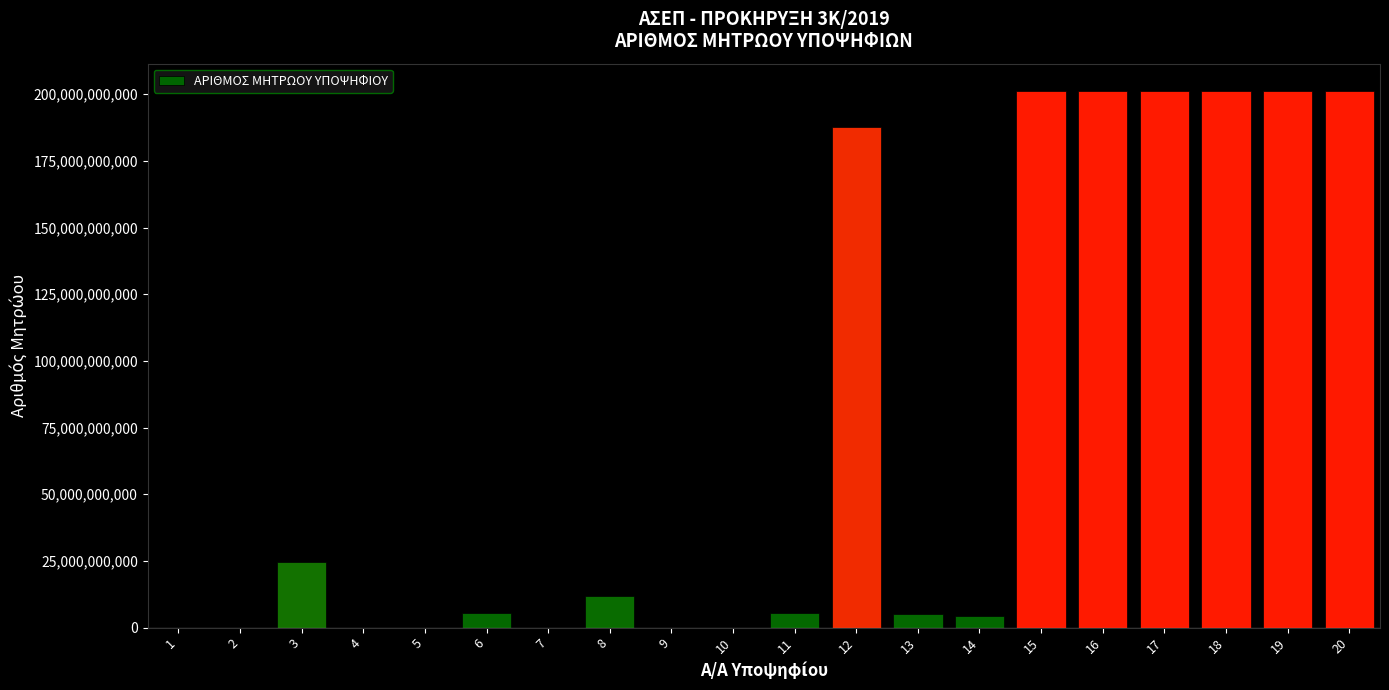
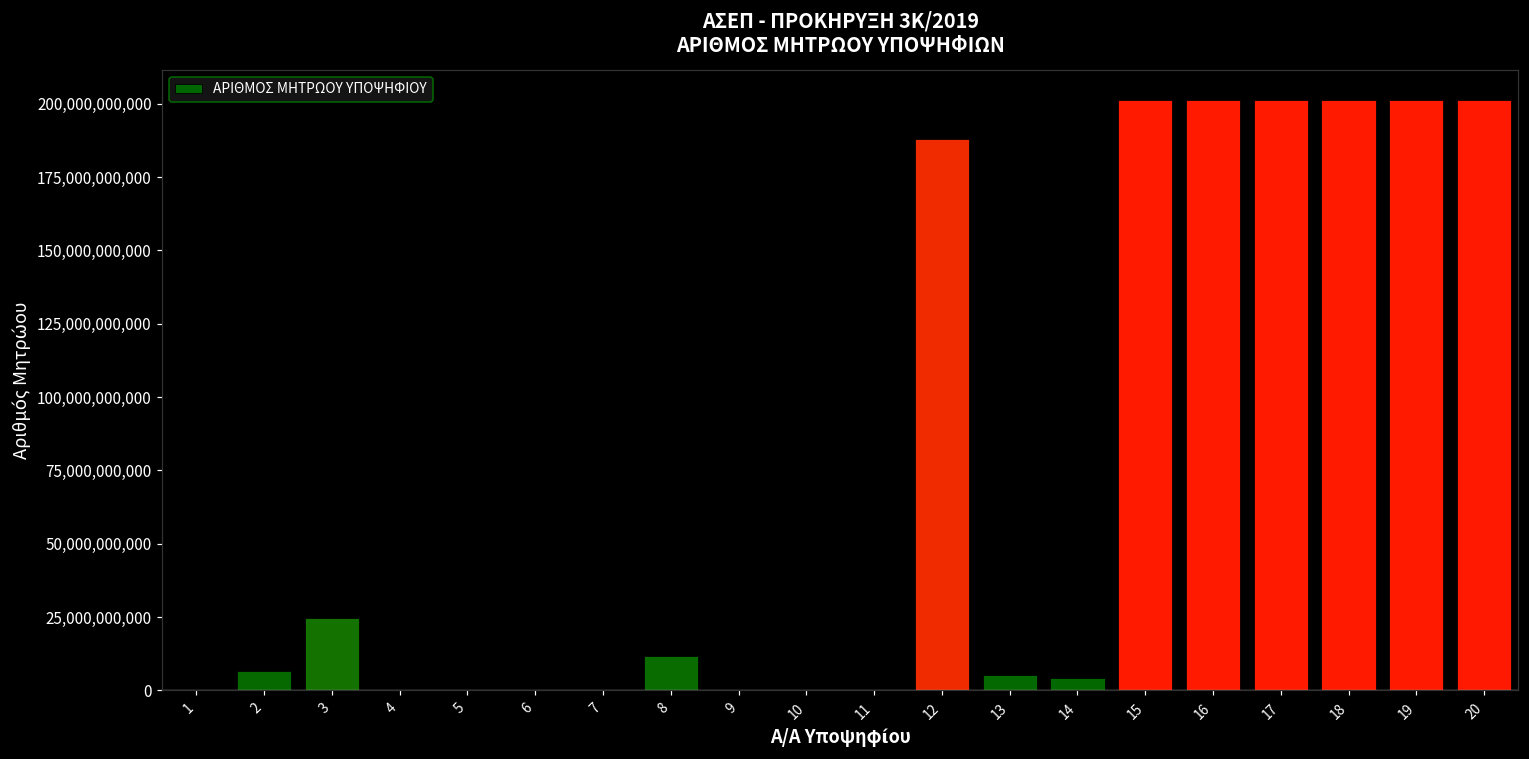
  {
-   "2": "0",
+   "2": "7,000,000,000",
    "3": "25,000,000,000",
-   "6": "6,000,000,000",
+   "6": "0",
    "8": "12,000,000,000",
-   "11": "5,000,000,000",
+   "11": "0",
    "12": "188,000,000,000",
    "13": "5,000,000,000",
    "14": "4,000,000,000",
    "15": "201,000,000,000",
    "16": "201,000,000,000",
    "17": "201,000,000,000",
    "18": "201,000,000,000",
    "19": "201,000,000,000",
    "20": "201,000,000,000"
  }
